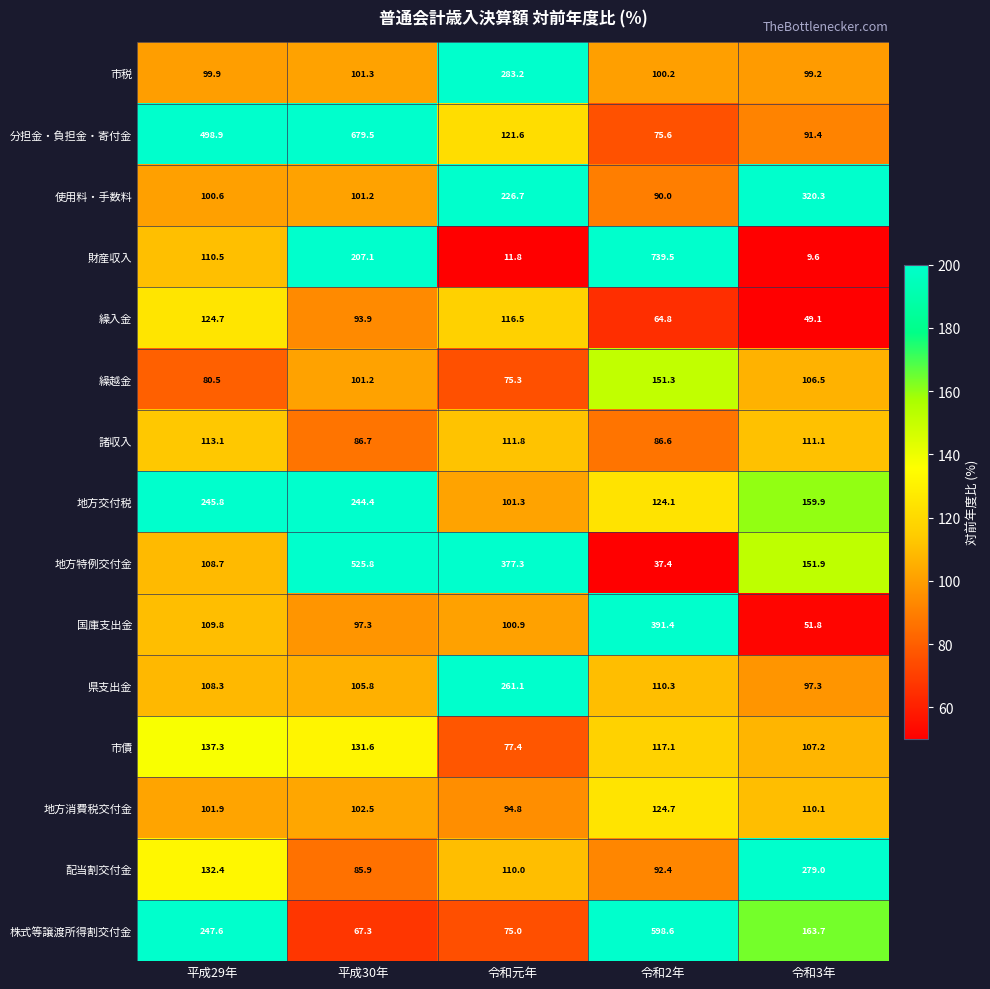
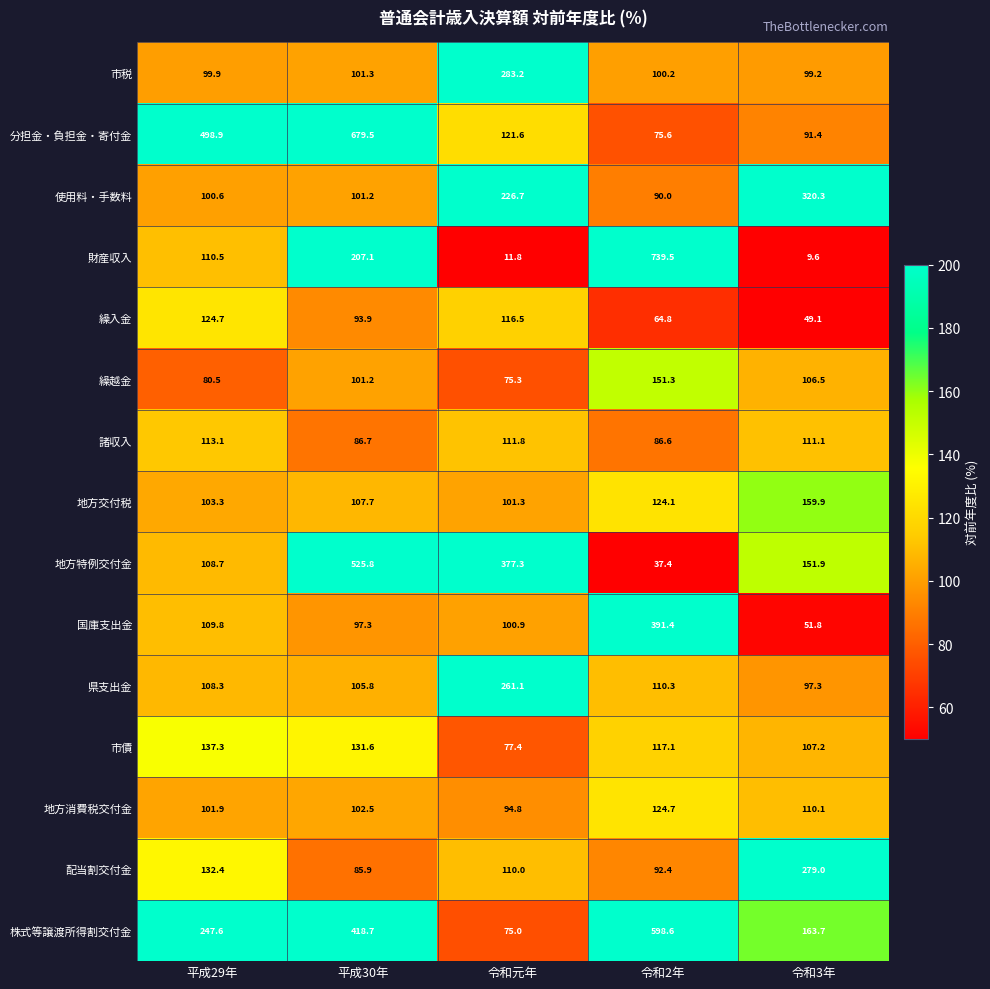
  {
    "市税": {
      "平成29年": 99.9,
      "平成30年": 101.3,
      "令和元年": 283.2,
      "令和2年": 100.2,
      "令和3年": 99.2
    },
    "分担金・負担金・寄付金": {
      "平成29年": 498.9,
      "平成30年": 679.5,
      "令和元年": 121.6,
      "令和2年": 75.6,
      "令和3年": 91.4
    },
    "使用料・手数料": {
      "平成29年": 100.6,
      "平成30年": 101.2,
      "令和元年": 226.7,
      "令和2年": 90.0,
      "令和3年": 320.3
    },
    "財産収入": {
      "平成29年": 110.5,
      "平成30年": 207.1,
      "令和元年": 11.8,
      "令和2年": 739.5,
      "令和3年": 9.6
    },
    "繰入金": {
      "平成29年": 124.7,
      "平成30年": 93.9,
      "令和元年": 116.5,
      "令和2年": 64.8,
      "令和3年": 49.1
    },
    "繰越金": {
      "平成29年": 80.5,
      "平成30年": 101.2,
      "令和元年": 75.3,
      "令和2年": 151.3,
      "令和3年": 106.5
    },
    "諸収入": {
      "平成29年": 113.1,
      "平成30年": 86.7,
      "令和元年": 111.8,
      "令和2年": 86.6,
      "令和3年": 111.1
    },
    "地方交付税": {
-     "平成29年": 245.8,
-     "平成30年": 244.4,
+     "平成29年": 103.3,
+     "平成30年": 107.7,
      "令和元年": 101.3,
      "令和2年": 124.1,
      "令和3年": 159.9
    },
    "地方特例交付金": {
      "平成29年": 108.7,
      "平成30年": 525.8,
      "令和元年": 377.3,
      "令和2年": 37.4,
      "令和3年": 151.9
    },
    "国庫支出金": {
      "平成29年": 109.8,
      "平成30年": 97.3,
      "令和元年": 100.9,
      "令和2年": 391.4,
      "令和3年": 51.8
    },
    "県支出金": {
      "平成29年": 108.3,
      "平成30年": 105.8,
      "令和元年": 261.1,
      "令和2年": 110.3,
      "令和3年": 97.3
    },
    "市債": {
      "平成29年": 137.3,
      "平成30年": 131.6,
      "令和元年": 77.4,
      "令和2年": 117.1,
      "令和3年": 107.2
    },
    "地方消費税交付金": {
      "平成29年": 101.9,
      "平成30年": 102.5,
      "令和元年": 94.8,
      "令和2年": 124.7,
      "令和3年": 110.1
    },
    "配当割交付金": {
      "平成29年": 132.4,
      "平成30年": 85.9,
      "令和元年": 110.0,
      "令和2年": 92.4,
      "令和3年": 279.0
    },
    "株式等譲渡所得割交付金": {
      "平成29年": 247.6,
-     "平成30年": 67.3,
+     "平成30年": 418.7,
      "令和元年": 75.0,
      "令和2年": 598.6,
      "令和3年": 163.7
    }
  }
